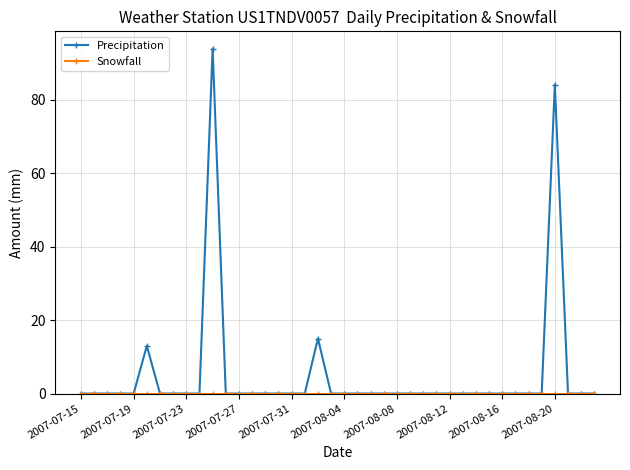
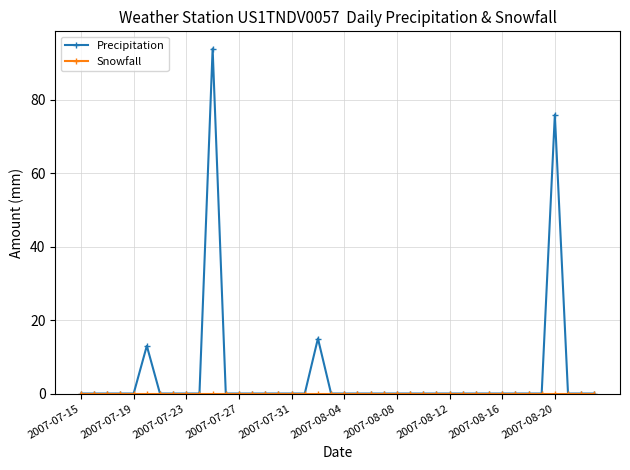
  {
    "Precipitation": {
-     "2007-08-20": 84
+     "2007-08-20": 76
    },
    "Snowfall": {
      "2007-08-20": 0
    }
  }
